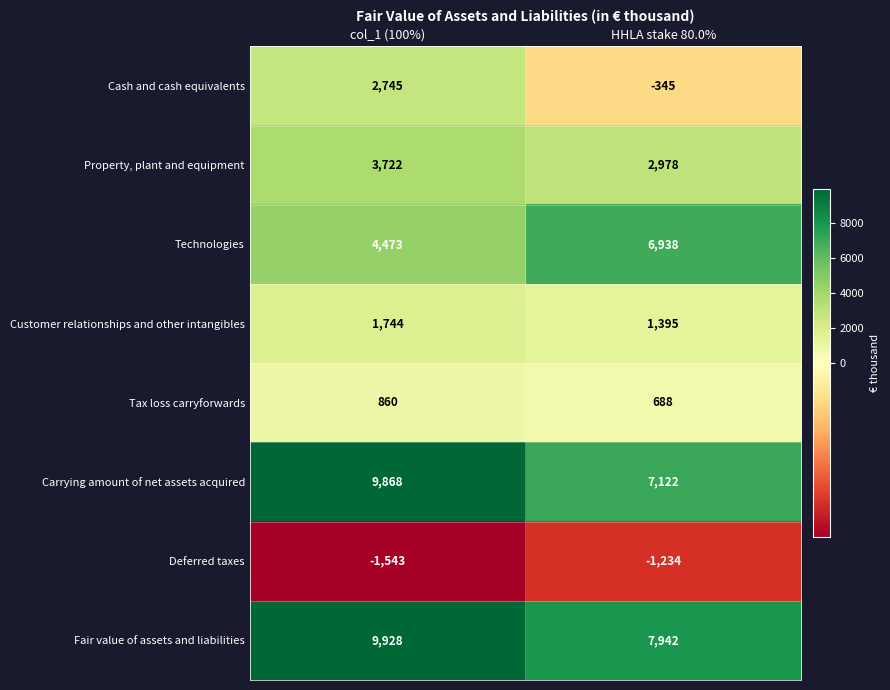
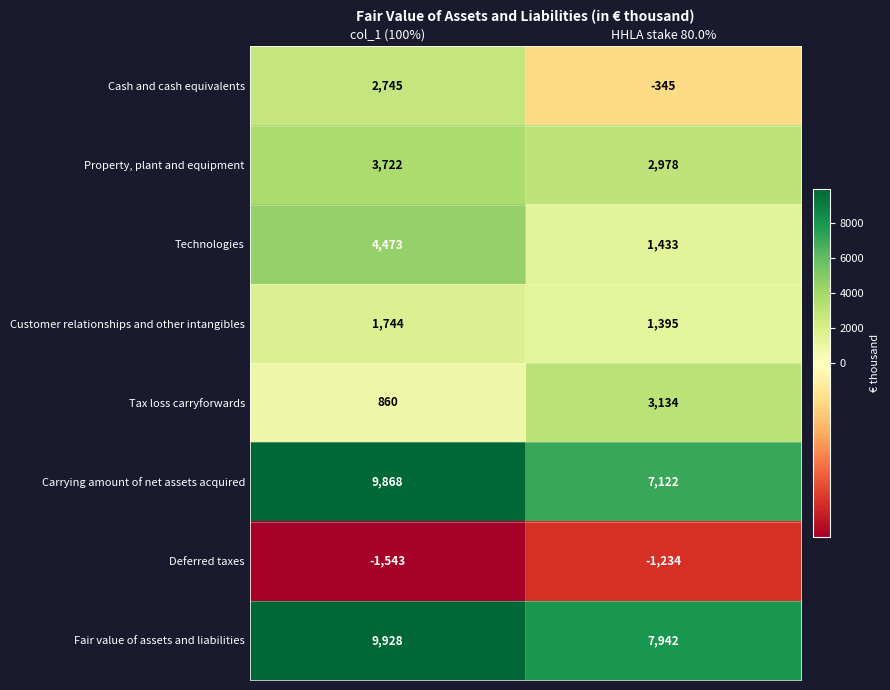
  {
    "Cash and cash equivalents": {
      "col_1 (100%)": "2,745",
      "HHLA stake 80.0%": "-345"
    },
    "Property, plant and equipment": {
      "col_1 (100%)": "3,722",
      "HHLA stake 80.0%": "2,978"
    },
    "Technologies": {
      "col_1 (100%)": "4,473",
-     "HHLA stake 80.0%": "6,938"
+     "HHLA stake 80.0%": "1,433"
    },
    "Customer relationships and other intangibles": {
      "col_1 (100%)": "1,744",
      "HHLA stake 80.0%": "1,395"
    },
    "Tax loss carryforwards": {
      "col_1 (100%)": "860",
-     "HHLA stake 80.0%": "688"
+     "HHLA stake 80.0%": "3,134"
    },
    "Carrying amount of net assets acquired": {
      "col_1 (100%)": "9,868",
      "HHLA stake 80.0%": "7,122"
    },
    "Deferred taxes": {
      "col_1 (100%)": "-1,543",
      "HHLA stake 80.0%": "-1,234"
    },
    "Fair value of assets and liabilities": {
      "col_1 (100%)": "9,928",
      "HHLA stake 80.0%": "7,942"
    }
  }
